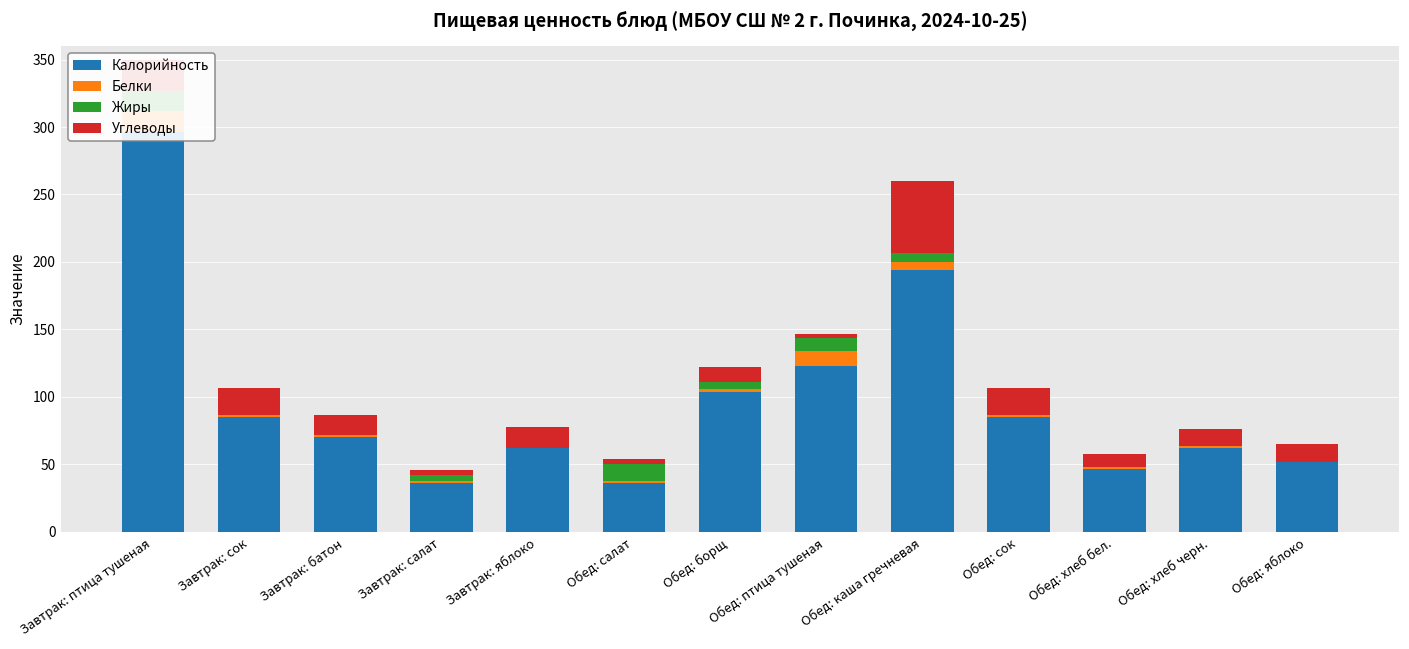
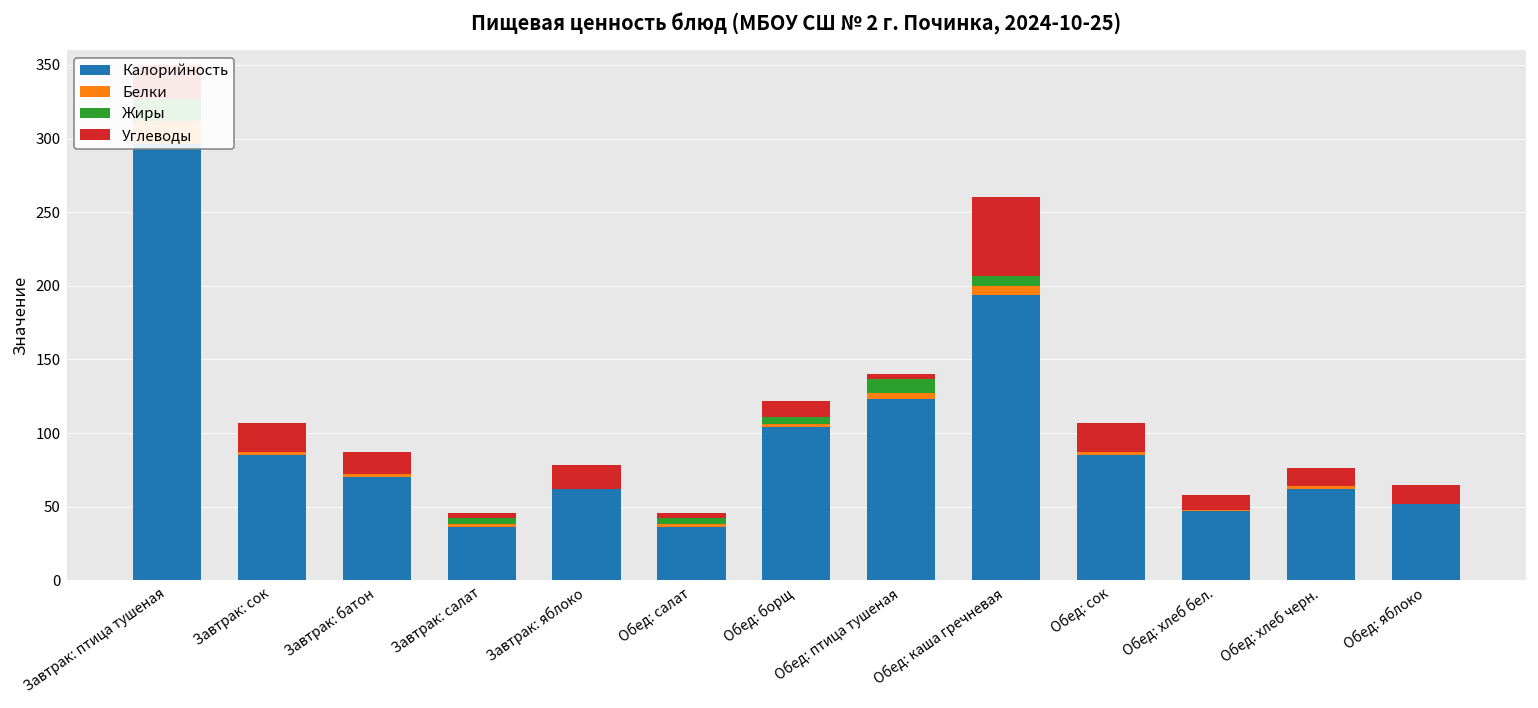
  {
    "Калорийность": {
      "Завтрак: сок": 85,
      "Завтрак: батон": 70,
      "Завтрак: салат": 36,
      "Завтрак: яблоко": 62,
      "Обед: салат": 36,
      "Обед: борщ": 104,
      "Обед: птица тушеная": 123,
      "Обед: каша гречневая": 194,
      "Обед: сок": 85,
      "Обед: хлеб бел.": 47,
      "Обед: хлеб черн.": 62,
      "Обед: яблоко": 52
    },
    "Белки": {
      "Завтрак: яблоко": 0,
-     "Обед: птица тушеная": 11,
+     "Обед: птица тушеная": 4,
      "Обед: каша гречневая": 6,
      "Обед: яблоко": 0
    },
    "Жиры": {
      "Завтрак: сок": 0,
      "Завтрак: батон": 0,
      "Завтрак: салат": 4,
      "Завтрак: яблоко": 0,
-     "Обед: салат": 12,
+     "Обед: салат": 4,
      "Обед: борщ": 5,
      "Обед: птица тушеная": 10,
      "Обед: каша гречневая": 7,
      "Обед: сок": 0,
      "Обед: хлеб бел.": 0,
      "Обед: хлеб черн.": 0,
      "Обед: яблоко": 0
    },
    "Углеводы": {
      "Завтрак: сок": 20,
      "Завтрак: батон": 15,
      "Завтрак: салат": 4,
      "Завтрак: яблоко": 16,
      "Обед: салат": 4,
      "Обед: борщ": 11,
      "Обед: птица тушеная": 3,
      "Обед: каша гречневая": 53,
      "Обед: сок": 20,
      "Обед: хлеб бел.": 10,
      "Обед: хлеб черн.": 12,
      "Обед: яблоко": 13
    }
  }
